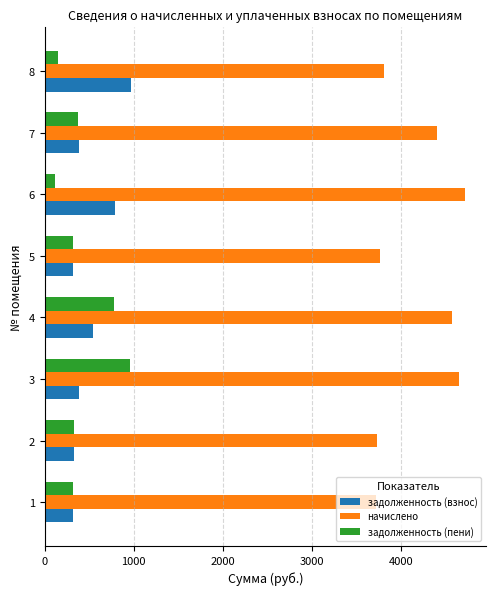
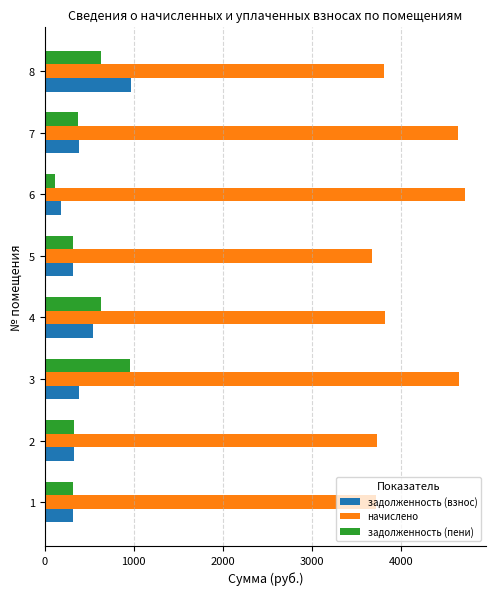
  {
    "задолженность (взнос)": {
      "8": 1000,
      "7": 400,
-     "6": 800,
+     "6": 200,
      "5": 300,
      "4": 500,
      "3": 400,
      "2": 300,
      "1": 300
    },
    "начислено": {
      "8": 3800,
-     "7": 4400,
+     "7": 4600,
      "6": 4700,
-     "5": 3800,
-     "4": 4600,
+     "5": 3700,
+     "4": 3800,
      "3": 4700,
      "2": 3700
    },
    "задолженность (пени)": {
-     "8": 200,
+     "8": 600,
      "7": 400,
      "6": 100,
      "5": 300,
-     "4": 800,
+     "4": 600,
      "3": 1000,
      "2": 300,
      "1": 300
    }
  }
